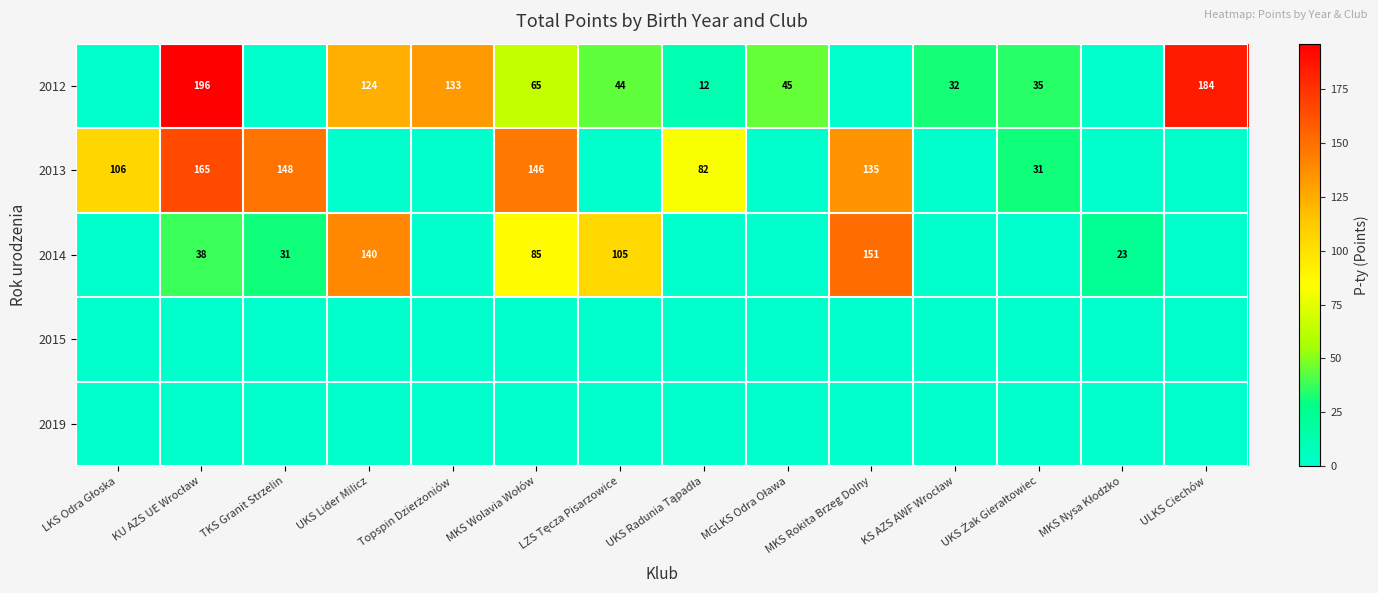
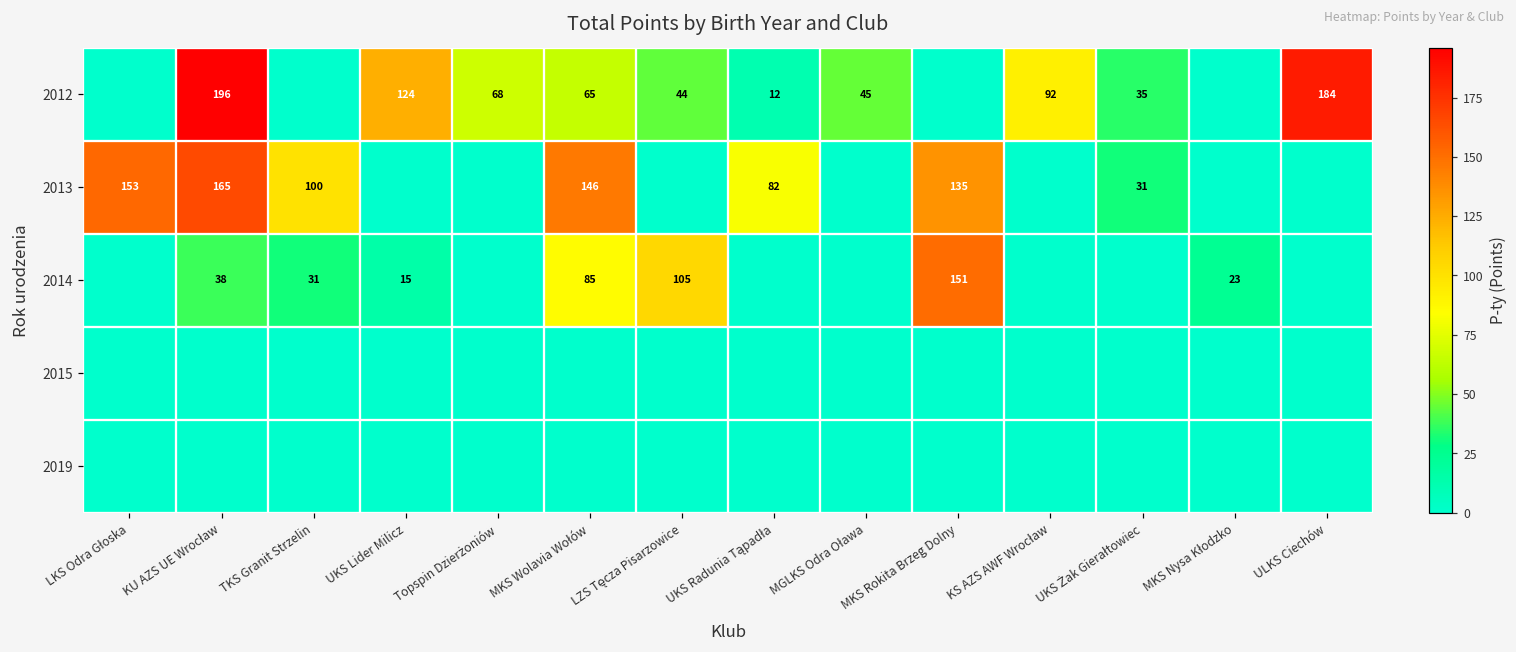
  {
    "2012": {
      "KU AZS UE Wrocław": 196,
      "UKS Lider Milicz": 124,
-     "Topspin Dzierżoniów": 133,
+     "Topspin Dzierżoniów": 68,
      "MKS Wolavia Wołów": 65,
      "LZS Tęcza Pisarzowice": 44,
      "UKS Radunia Tąpadła": 12,
      "MGLKS Odra Oława": 45,
-     "KS AZS AWF Wrocław": 32,
+     "KS AZS AWF Wrocław": 92,
      "UKS Żak Gierałtowiec": 35,
      "ULKS Ciechów": 184
    },
    "2013": {
-     "LKS Odra Głoska": 106,
+     "LKS Odra Głoska": 153,
      "KU AZS UE Wrocław": 165,
-     "TKS Granit Strzelin": 148,
+     "TKS Granit Strzelin": 100,
      "MKS Wolavia Wołów": 146,
      "UKS Radunia Tąpadła": 82,
      "MKS Rokita Brzeg Dolny": 135,
      "UKS Żak Gierałtowiec": 31
    },
    "2014": {
      "KU AZS UE Wrocław": 38,
      "TKS Granit Strzelin": 31,
-     "UKS Lider Milicz": 140,
+     "UKS Lider Milicz": 15,
      "MKS Wolavia Wołów": 85,
      "LZS Tęcza Pisarzowice": 105,
      "MKS Rokita Brzeg Dolny": 151,
      "MKS Nysa Kłodzko": 23
    }
  }
